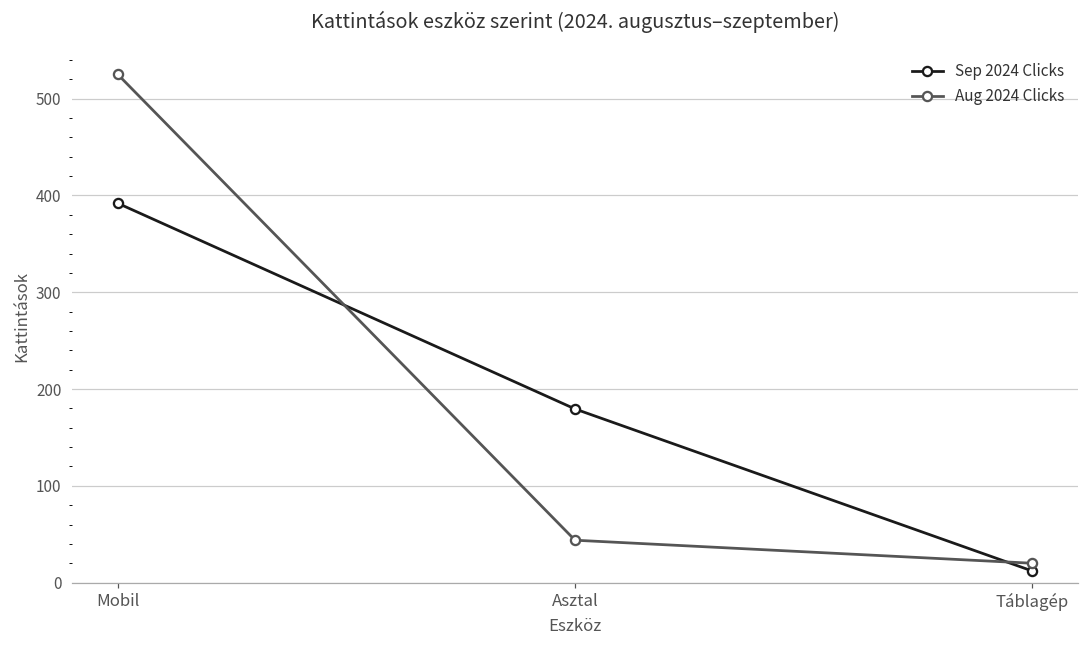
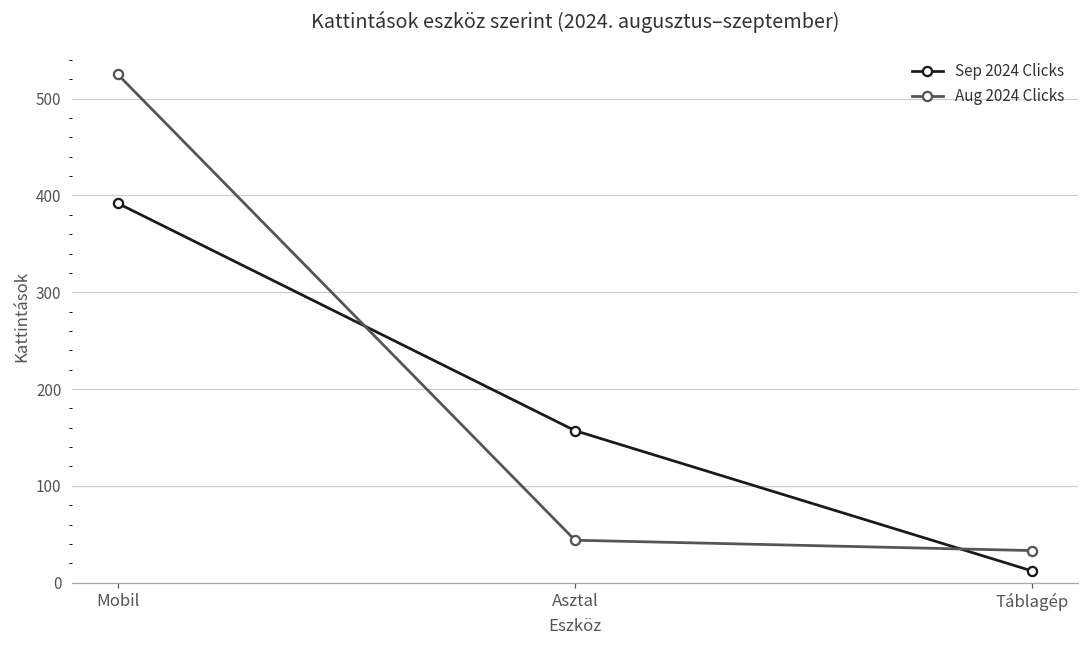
  {
    "Sep 2024 Clicks": {
      "Mobil": 390,
-     "Asztal": 180,
+     "Asztal": 160,
      "Táblagép": 10
    },
    "Aug 2024 Clicks": {
      "Mobil": 530,
      "Asztal": 40,
-     "Táblagép": 20
+     "Táblagép": 30
    }
  }
